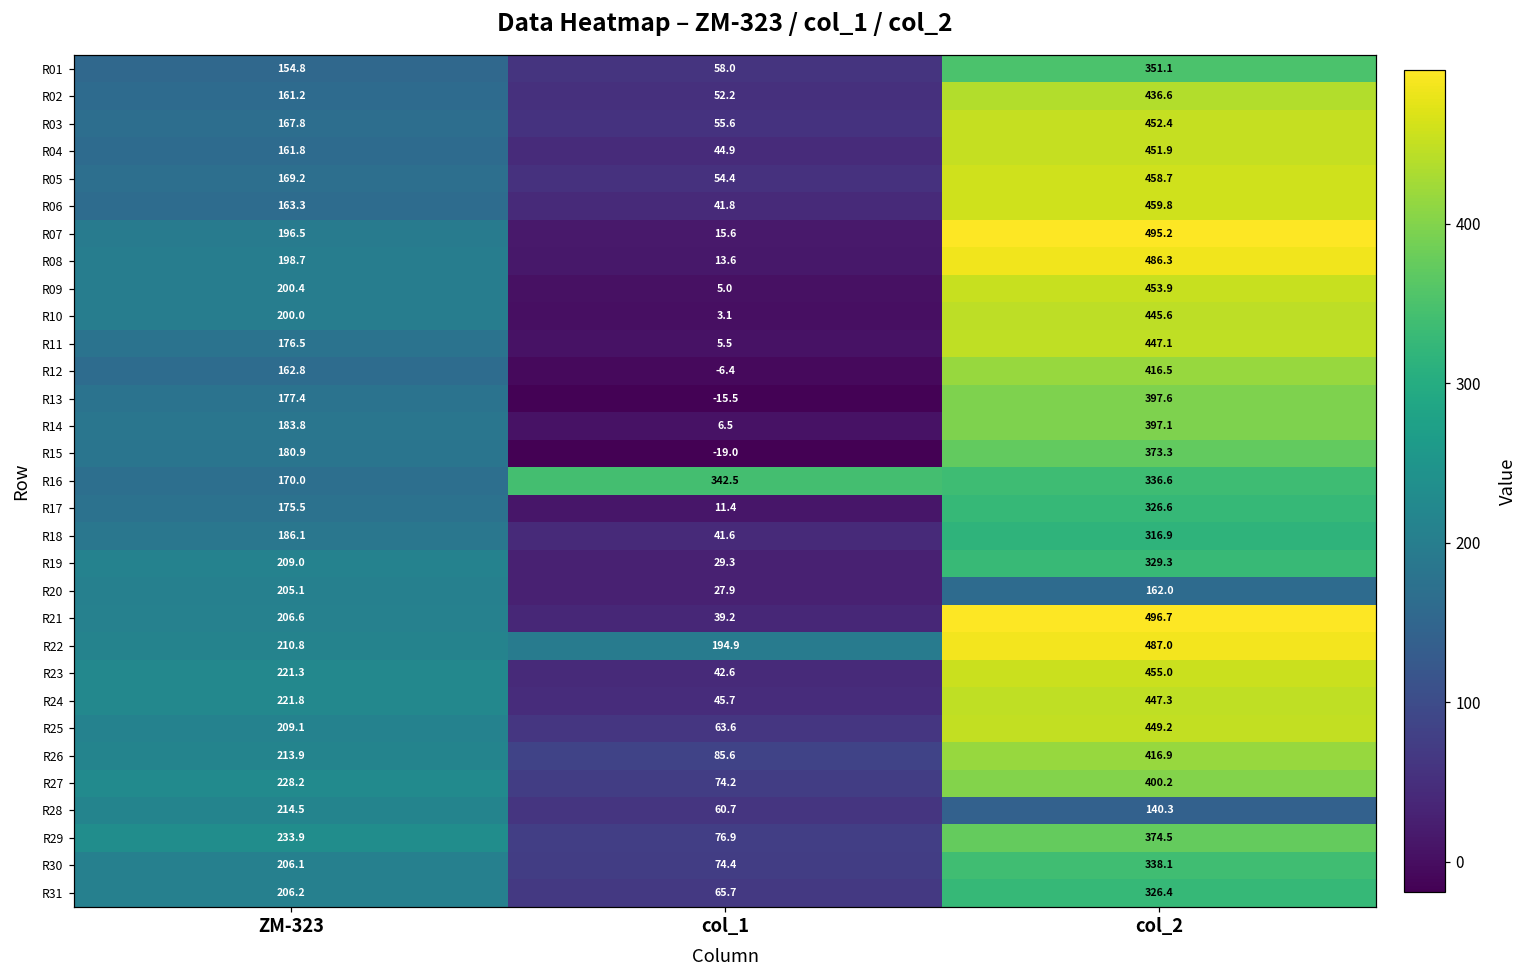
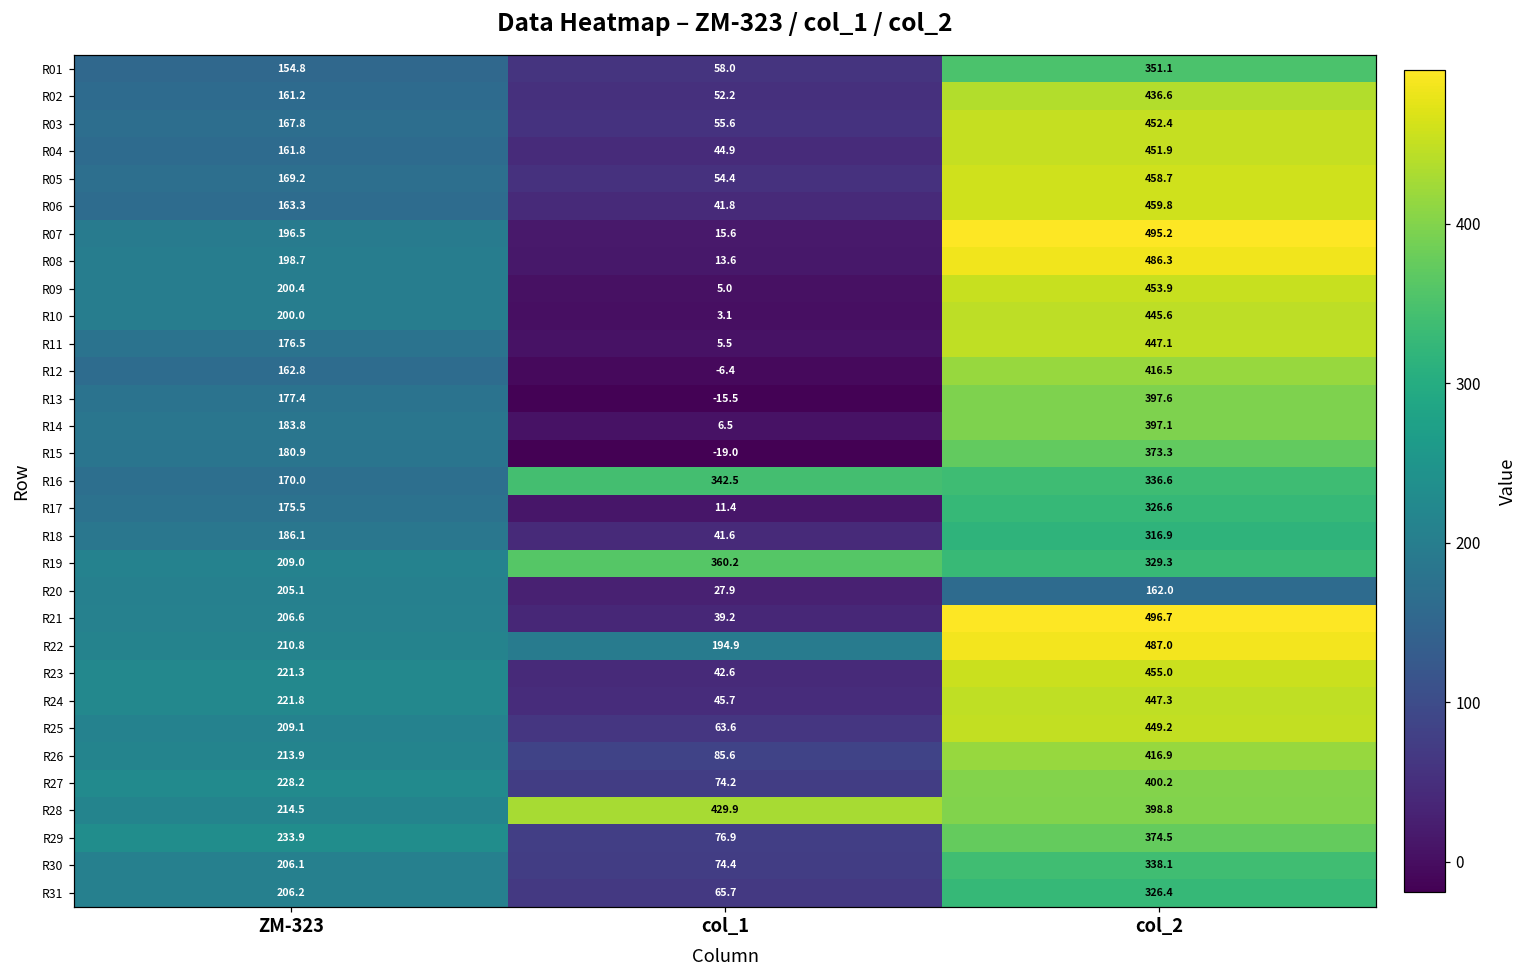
  {
    "R01": {
      "ZM-323": 154.8,
      "col_1": 58.0,
      "col_2": 351.1
    },
    "R02": {
      "ZM-323": 161.2,
      "col_1": 52.2,
      "col_2": 436.6
    },
    "R03": {
      "ZM-323": 167.8,
      "col_1": 55.6,
      "col_2": 452.4
    },
    "R04": {
      "ZM-323": 161.8,
      "col_1": 44.9,
      "col_2": 451.9
    },
    "R05": {
      "ZM-323": 169.2,
      "col_1": 54.4,
      "col_2": 458.7
    },
    "R06": {
      "ZM-323": 163.3,
      "col_1": 41.8,
      "col_2": 459.8
    },
    "R07": {
      "ZM-323": 196.5,
      "col_1": 15.6,
      "col_2": 495.2
    },
    "R08": {
      "ZM-323": 198.7,
      "col_1": 13.6,
      "col_2": 486.3
    },
    "R09": {
      "ZM-323": 200.4,
      "col_1": 5.0,
      "col_2": 453.9
    },
    "R10": {
      "ZM-323": 200.0,
      "col_1": 3.1,
      "col_2": 445.6
    },
    "R11": {
      "ZM-323": 176.5,
      "col_1": 5.5,
      "col_2": 447.1
    },
    "R12": {
      "ZM-323": 162.8,
      "col_1": -6.4,
      "col_2": 416.5
    },
    "R13": {
      "ZM-323": 177.4,
      "col_1": -15.5,
      "col_2": 397.6
    },
    "R14": {
      "ZM-323": 183.8,
      "col_1": 6.5,
      "col_2": 397.1
    },
    "R15": {
      "ZM-323": 180.9,
      "col_1": -19.0,
      "col_2": 373.3
    },
    "R16": {
      "ZM-323": 170.0,
      "col_1": 342.5,
      "col_2": 336.6
    },
    "R17": {
      "ZM-323": 175.5,
      "col_1": 11.4,
      "col_2": 326.6
    },
    "R18": {
      "ZM-323": 186.1,
      "col_1": 41.6,
      "col_2": 316.9
    },
    "R19": {
      "ZM-323": 209.0,
-     "col_1": 29.3,
+     "col_1": 360.2,
      "col_2": 329.3
    },
    "R20": {
      "ZM-323": 205.1,
      "col_1": 27.9,
      "col_2": 162.0
    },
    "R21": {
      "ZM-323": 206.6,
      "col_1": 39.2,
      "col_2": 496.7
    },
    "R22": {
      "ZM-323": 210.8,
      "col_1": 194.9,
      "col_2": 487.0
    },
    "R23": {
      "ZM-323": 221.3,
      "col_1": 42.6,
      "col_2": 455.0
    },
    "R24": {
      "ZM-323": 221.8,
      "col_1": 45.7,
      "col_2": 447.3
    },
    "R25": {
      "ZM-323": 209.1,
      "col_1": 63.6,
      "col_2": 449.2
    },
    "R26": {
      "ZM-323": 213.9,
      "col_1": 85.6,
      "col_2": 416.9
    },
    "R27": {
      "ZM-323": 228.2,
      "col_1": 74.2,
      "col_2": 400.2
    },
    "R28": {
      "ZM-323": 214.5,
-     "col_1": 60.7,
-     "col_2": 140.3
+     "col_1": 429.9,
+     "col_2": 398.8
    },
    "R29": {
      "ZM-323": 233.9,
      "col_1": 76.9,
      "col_2": 374.5
    },
    "R30": {
      "ZM-323": 206.1,
      "col_1": 74.4,
      "col_2": 338.1
    },
    "R31": {
      "ZM-323": 206.2,
      "col_1": 65.7,
      "col_2": 326.4
    }
  }
